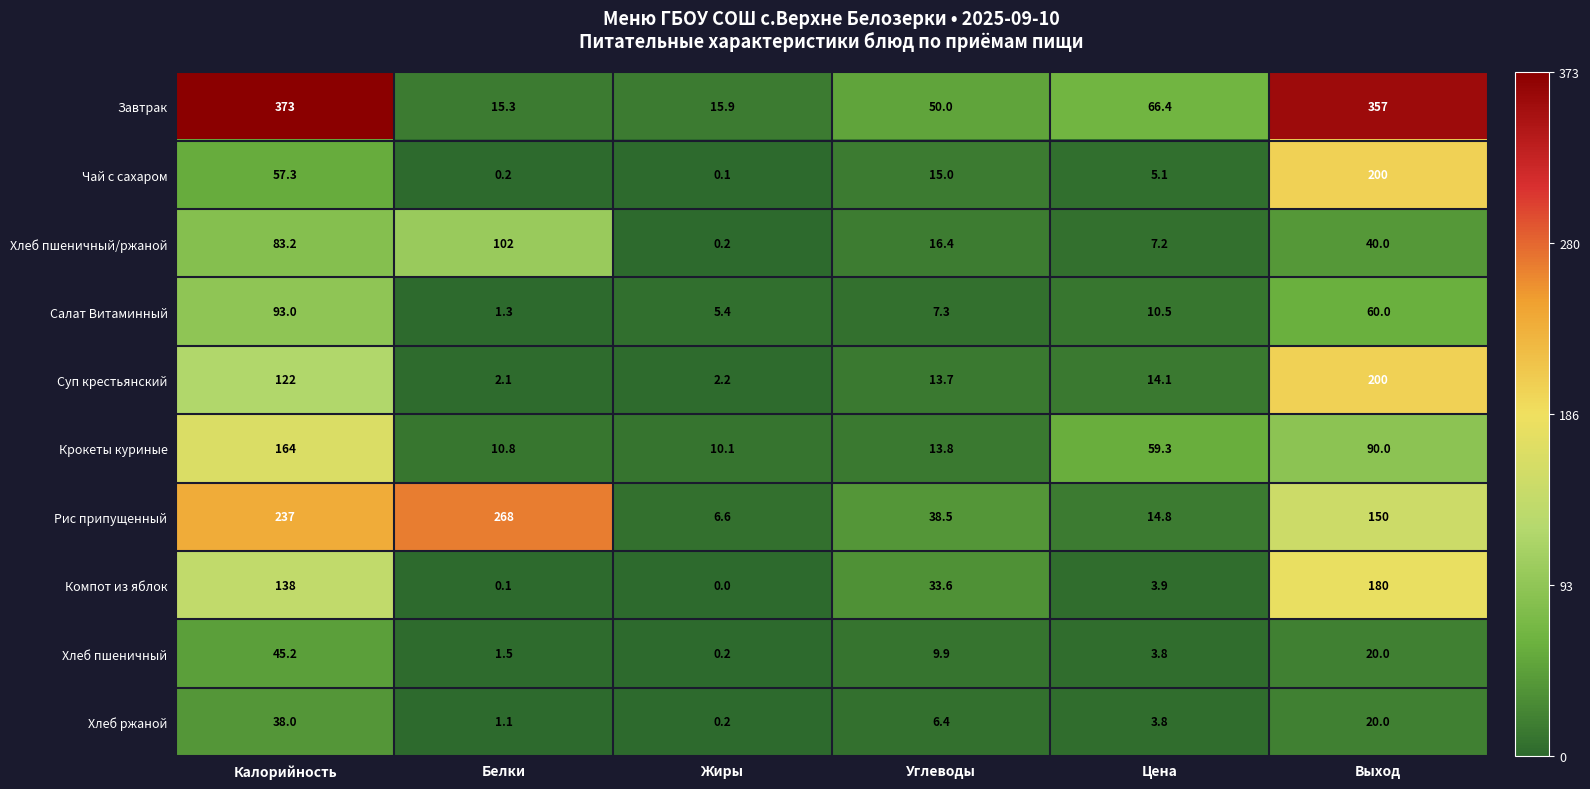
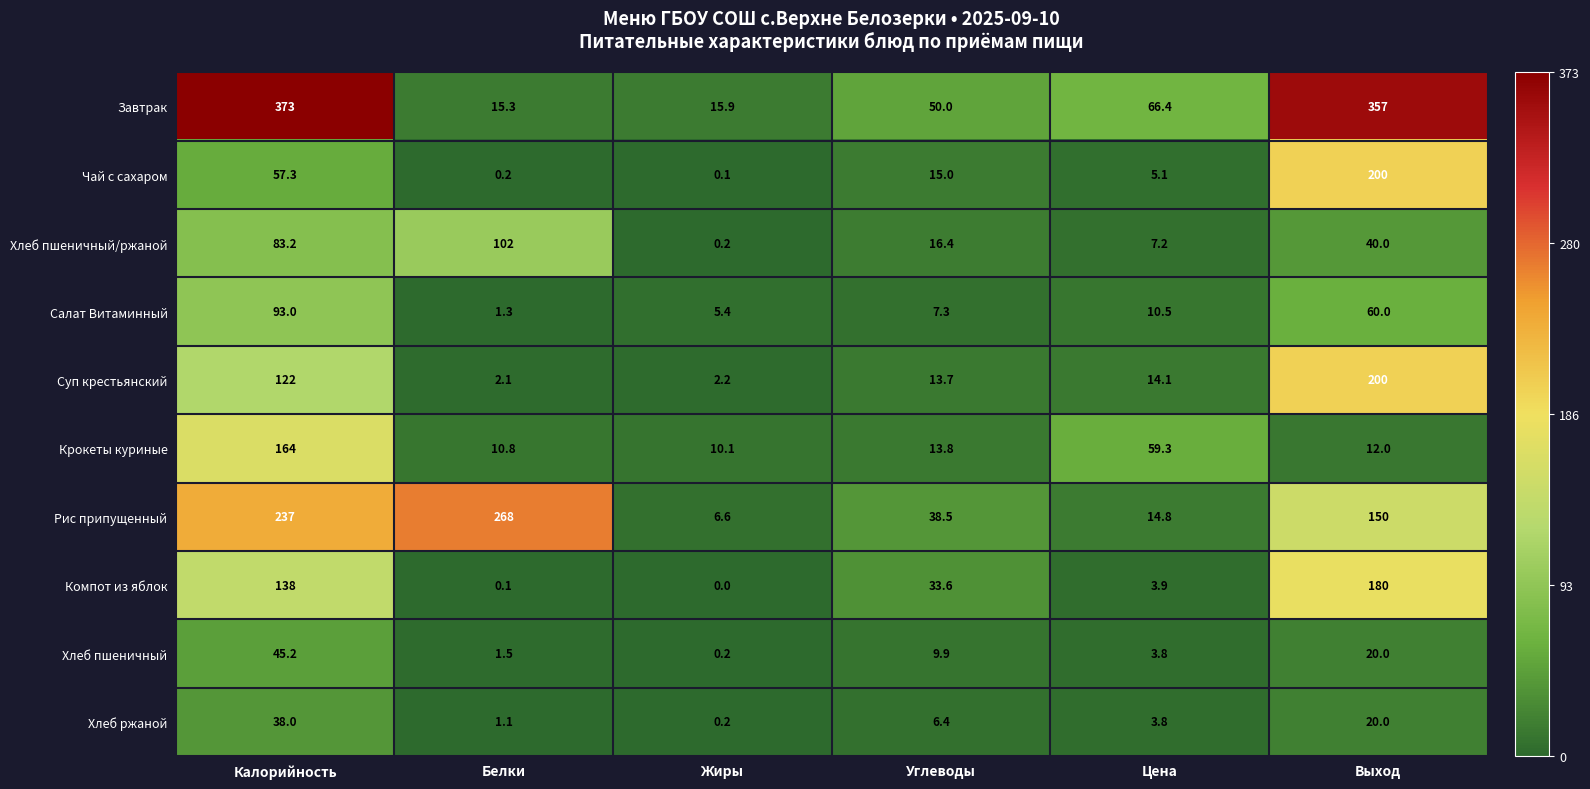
  {
    "Завтрак": {
      "Калорийность": 373,
      "Белки": 15.3,
      "Жиры": 15.9,
      "Углеводы": 50.0,
      "Цена": 66.4,
      "Выход": 357
    },
    "Чай с сахаром": {
      "Калорийность": 57.3,
      "Белки": 0.2,
      "Жиры": 0.1,
      "Углеводы": 15.0,
      "Цена": 5.1,
      "Выход": 200
    },
    "Хлеб пшеничный/ржаной": {
      "Калорийность": 83.2,
      "Белки": 102,
      "Жиры": 0.2,
      "Углеводы": 16.4,
      "Цена": 7.2,
      "Выход": 40.0
    },
    "Салат Витаминный": {
      "Калорийность": 93.0,
      "Белки": 1.3,
      "Жиры": 5.4,
      "Углеводы": 7.3,
      "Цена": 10.5,
      "Выход": 60.0
    },
    "Суп крестьянский": {
      "Калорийность": 122,
      "Белки": 2.1,
      "Жиры": 2.2,
      "Углеводы": 13.7,
      "Цена": 14.1,
      "Выход": 200
    },
    "Крокеты куриные": {
      "Калорийность": 164,
      "Белки": 10.8,
      "Жиры": 10.1,
      "Углеводы": 13.8,
      "Цена": 59.3,
-     "Выход": 90.0
+     "Выход": 12.0
    },
    "Рис припущенный": {
      "Калорийность": 237,
      "Белки": 268,
      "Жиры": 6.6,
      "Углеводы": 38.5,
      "Цена": 14.8,
      "Выход": 150
    },
    "Компот из яблок": {
      "Калорийность": 138,
      "Белки": 0.1,
      "Жиры": 0.0,
      "Углеводы": 33.6,
      "Цена": 3.9,
      "Выход": 180
    },
    "Хлеб пшеничный": {
      "Калорийность": 45.2,
      "Белки": 1.5,
      "Жиры": 0.2,
      "Углеводы": 9.9,
      "Цена": 3.8,
      "Выход": 20.0
    },
    "Хлеб ржаной": {
      "Калорийность": 38.0,
      "Белки": 1.1,
      "Жиры": 0.2,
      "Углеводы": 6.4,
      "Цена": 3.8,
      "Выход": 20.0
    }
  }
